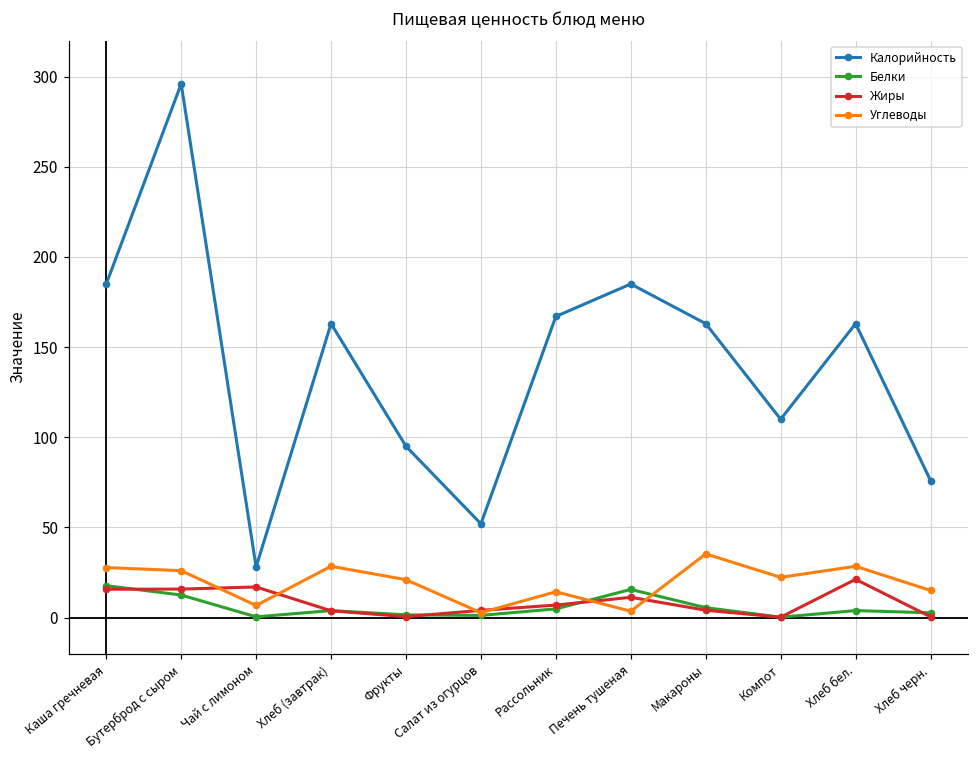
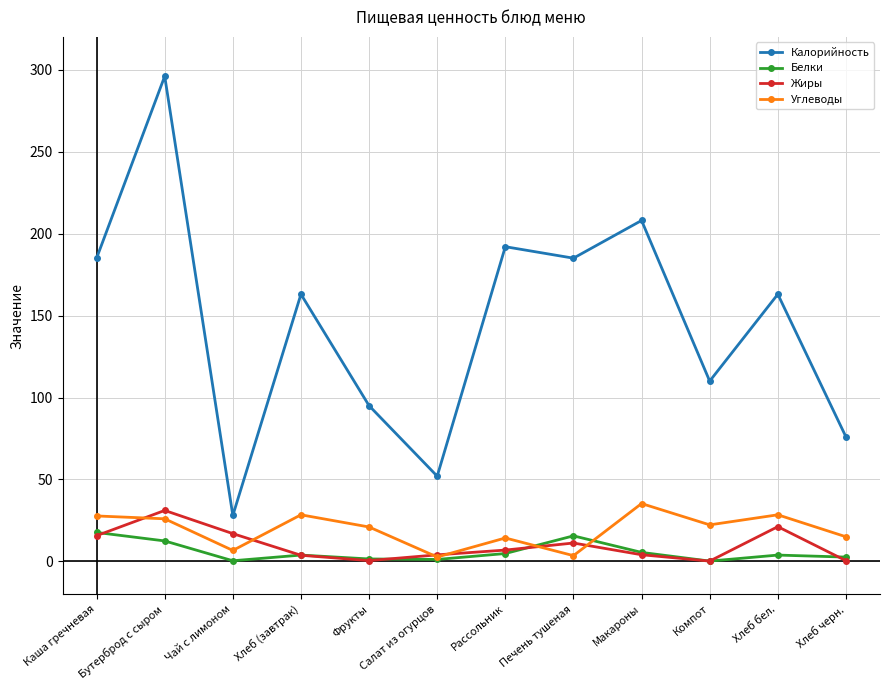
  {
    "Калорийность": {
      "Каша гречневая": 185,
      "Бутерброд с сыром": 296,
      "Чай с лимоном": 28,
      "Хлеб (завтрак)": 163,
      "Фрукты": 95,
      "Салат из огурцов": 52,
-     "Рассольник": 167,
+     "Рассольник": 192,
      "Печень тушеная": 185,
-     "Макароны": 163,
+     "Макароны": 208,
      "Компот": 110,
      "Хлеб бел.": 163,
      "Хлеб черн.": 76
    },
    "Белки": {
      "Каша гречневая": 18,
      "Бутерброд с сыром": 13,
      "Чай с лимоном": 0,
      "Рассольник": 5,
      "Печень тушеная": 16,
      "Хлеб бел.": 4,
      "Хлеб черн.": 3
    },
    "Жиры": {
      "Каша гречневая": 16,
-     "Бутерброд с сыром": 16,
+     "Бутерброд с сыром": 31,
      "Чай с лимоном": 17,
      "Рассольник": 7,
      "Печень тушеная": 11,
      "Хлеб бел.": 21,
      "Хлеб черн.": 0
    },
    "Углеводы": {
      "Каша гречневая": 28,
      "Бутерброд с сыром": 26,
      "Чай с лимоном": 7,
      "Хлеб (завтрак)": 28,
      "Фрукты": 21,
      "Рассольник": 14,
      "Печень тушеная": 4,
      "Макароны": 35,
      "Компот": 22,
      "Хлеб бел.": 28,
      "Хлеб черн.": 15
    }
  }
